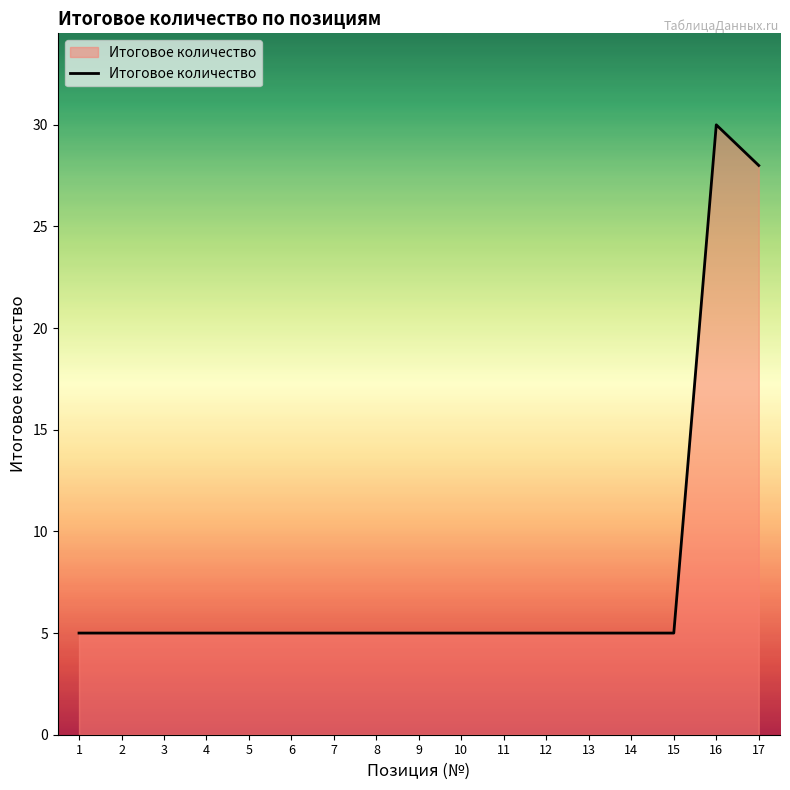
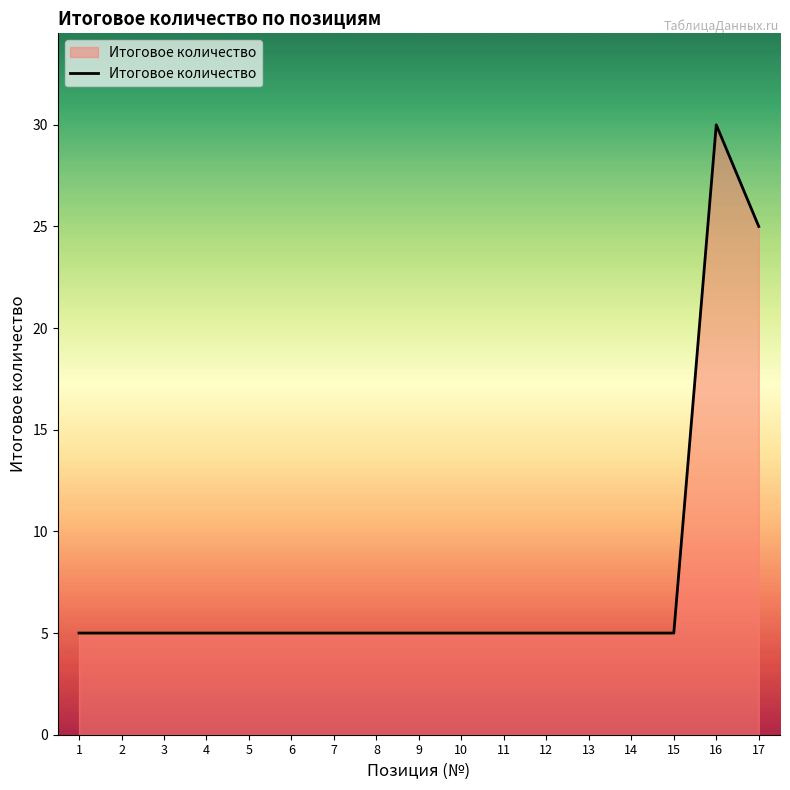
  {
    "1": 5,
    "2": 5,
    "3": 5,
    "4": 5,
    "5": 5,
    "6": 5,
    "7": 5,
    "8": 5,
    "9": 5,
    "10": 5,
    "11": 5,
    "12": 5,
    "13": 5,
    "14": 5,
    "15": 5,
    "16": 30,
-   "17": 28
+   "17": 25
  }
